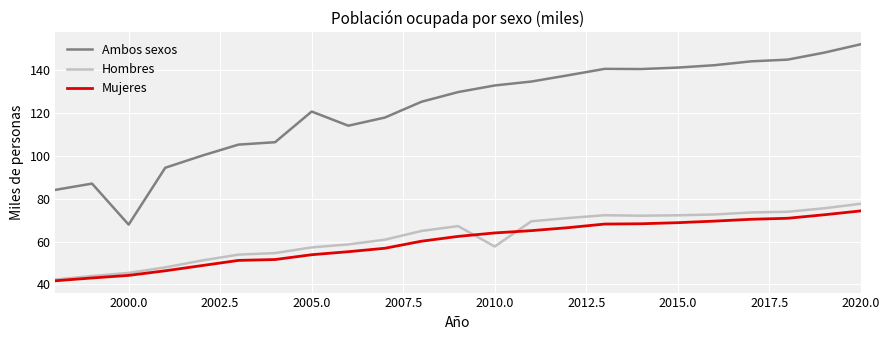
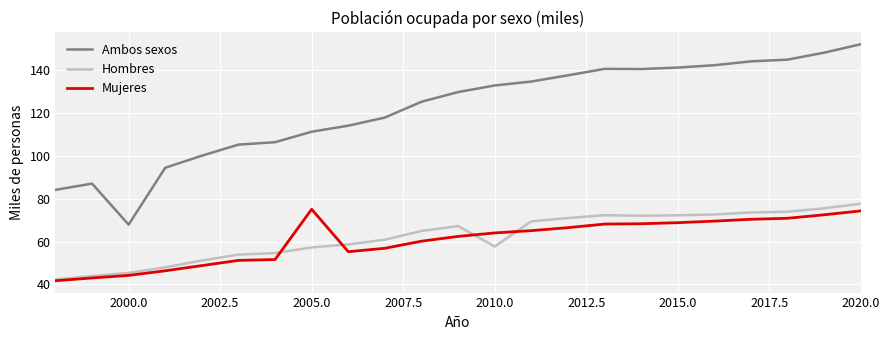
  {
    "Ambos sexos": {
      "2000.0": 68,
-     "2005.0": 120,
+     "2005.0": 111,
      "2010.0": 133,
      "2015.0": 141,
      "2020.0": 152
    },
    "Hombres": {
      "2005.0": 57,
      "2010.0": 58,
      "2015.0": 72,
      "2020.0": 78
    },
    "Mujeres": {
-     "2005.0": 54,
+     "2005.0": 75,
      "2010.0": 64,
      "2015.0": 69,
      "2020.0": 74
    }
  }
